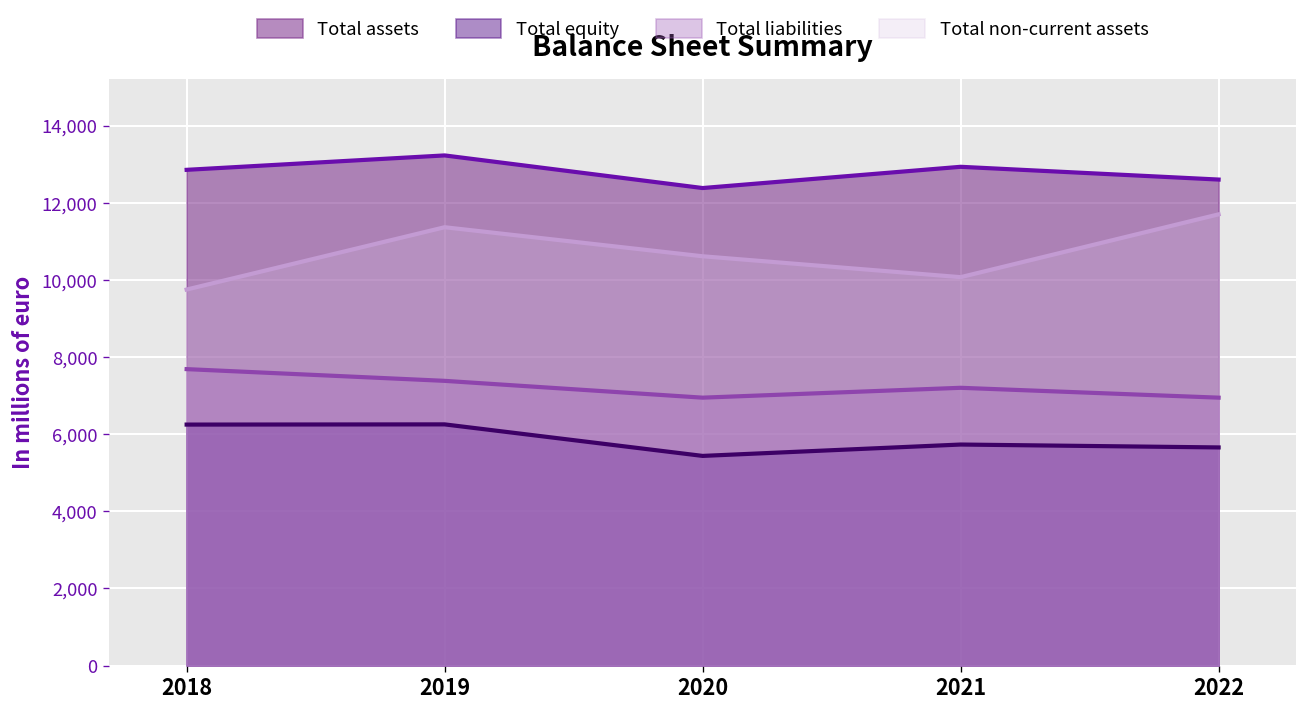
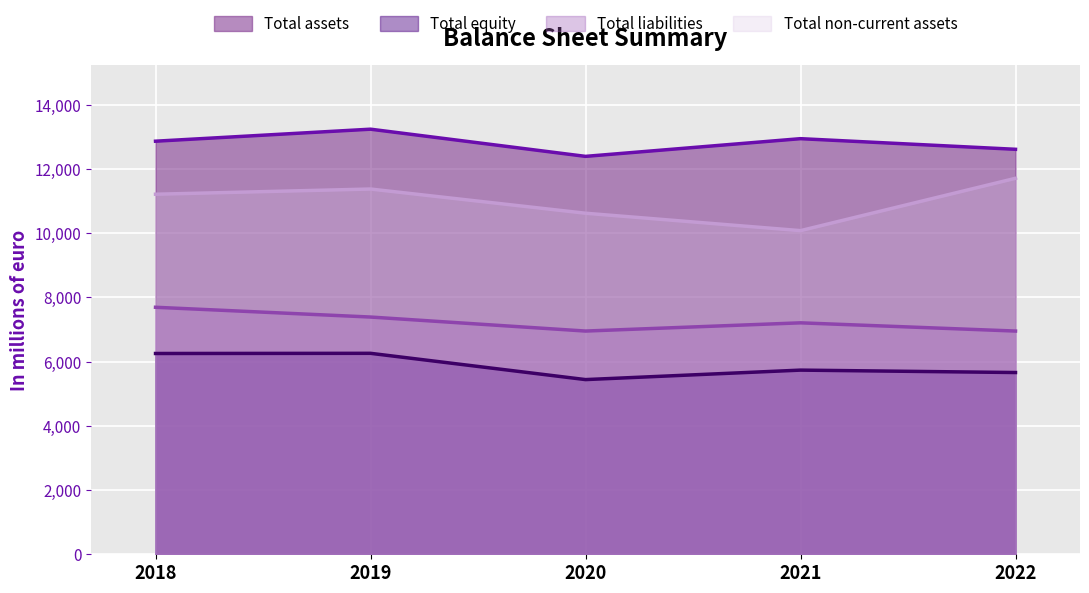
  {
    "Total liabilities": {
      "2018": "7,700",
      "2019": "7,400",
      "2020": "6,900",
      "2021": "7,200",
      "2022": "6,900"
    },
    "Total non-current assets": {
-     "2018": "9,800",
+     "2018": "11,200",
      "2019": "11,400",
      "2020": "10,600",
      "2021": "10,100",
      "2022": "11,700"
    }
  }
